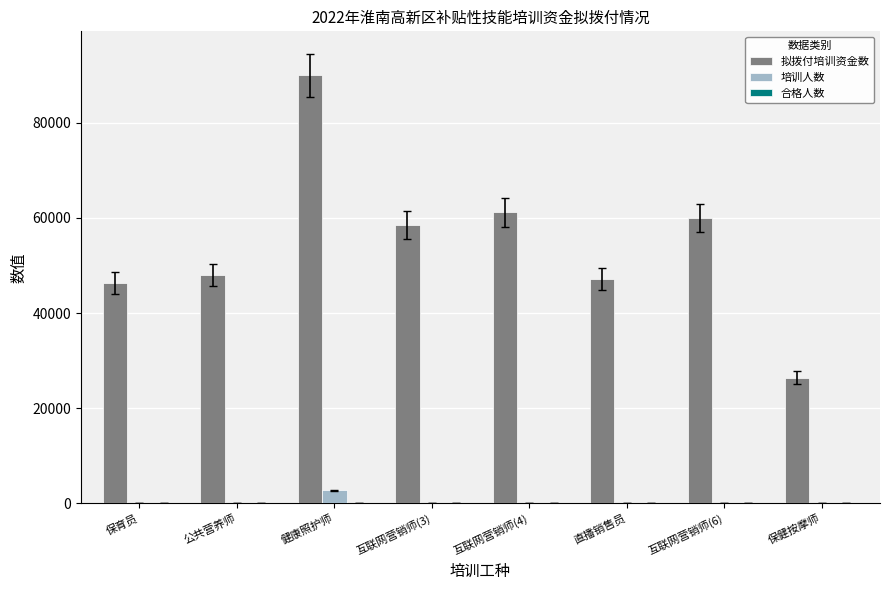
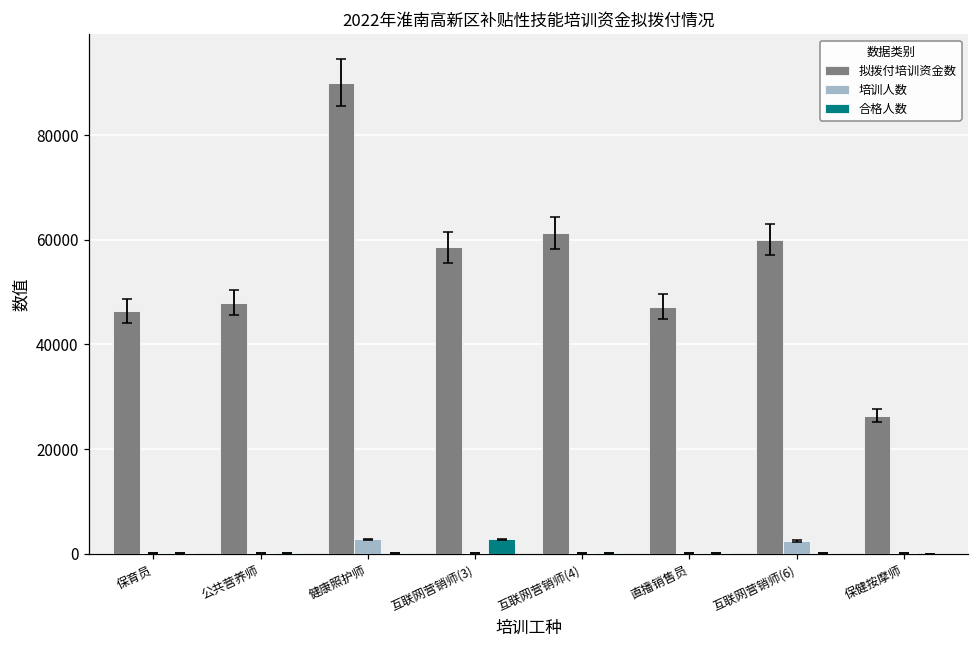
  {
    "拟拨付培训资金数": {
      "保育员": 46000,
      "公共营养师": 48000,
      "健康照护师": 90000,
      "互联网营销师(3)": 59000,
      "互联网营销师(4)": 61000,
      "直播销售员": 47000,
      "互联网营销师(6)": 60000,
      "保健按摩师": 26000
    },
    "培训人数": {
      "健康照护师": 3000,
-     "互联网营销师(6)": 0
+     "互联网营销师(6)": 2000
    },
    "合格人数": {
-     "互联网营销师(3)": 0
+     "互联网营销师(3)": 3000
    }
  }
